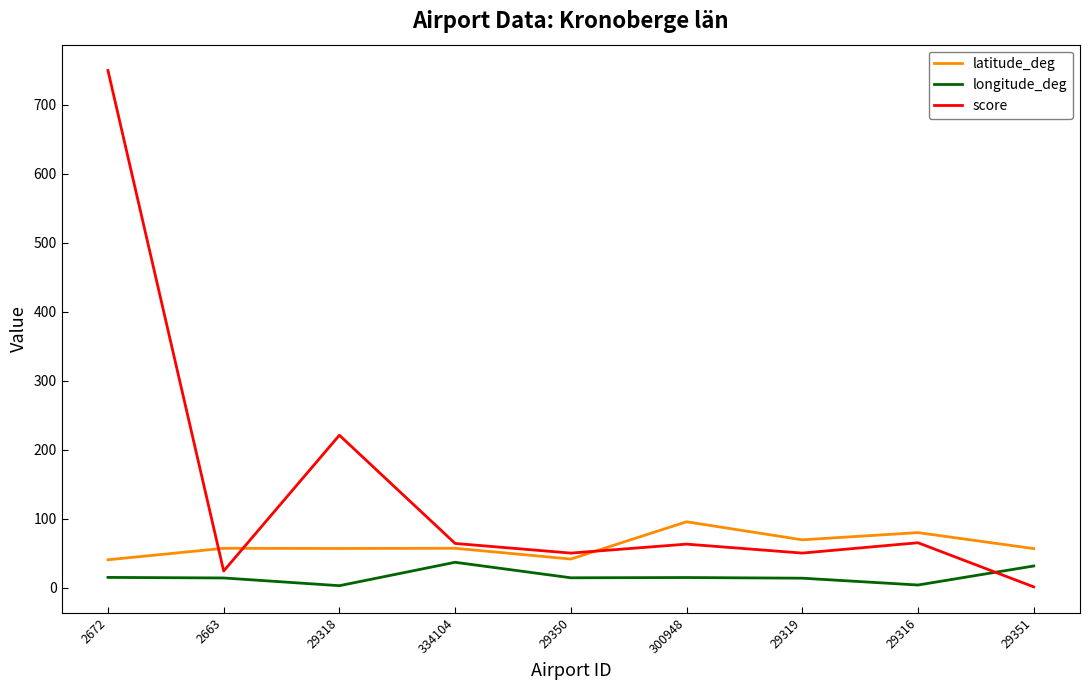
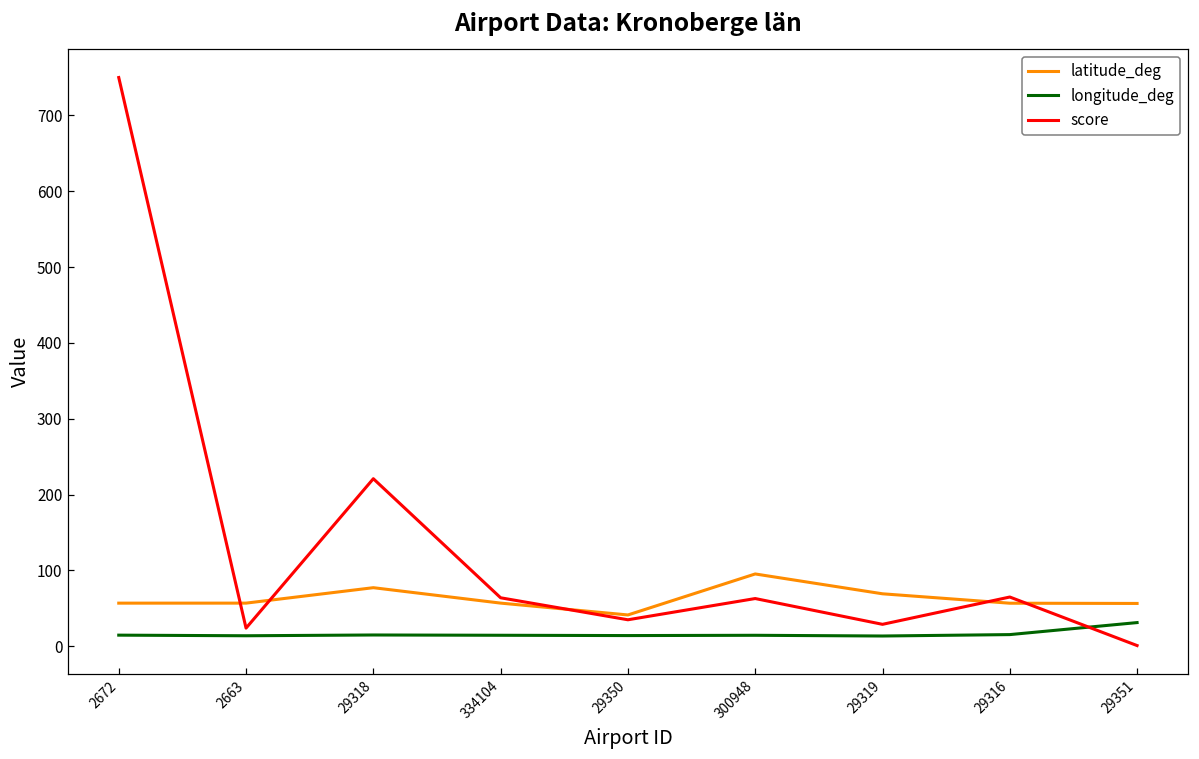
  {
    "latitude_deg": {
-     "2672": 40,
+     "2672": 60,
      "2663": 60,
-     "29318": 60,
+     "29318": 80,
      "334104": 60,
      "29350": 40,
      "300948": 100,
      "29319": 70,
-     "29316": 80,
+     "29316": 60,
      "29351": 60
    },
    "longitude_deg": {
      "2672": 10,
      "2663": 10,
-     "29318": 0,
-     "334104": 40,
+     "29318": 10,
+     "334104": 10,
      "29350": 10,
      "300948": 10,
      "29319": 10,
-     "29316": 0,
+     "29316": 20,
      "29351": 30
    },
    "score": {
      "2672": 750,
      "2663": 20,
      "29318": 220,
      "334104": 60,
-     "29350": 50,
+     "29350": 40,
      "300948": 60,
-     "29319": 50,
+     "29319": 30,
      "29316": 70,
      "29351": 0
    }
  }
